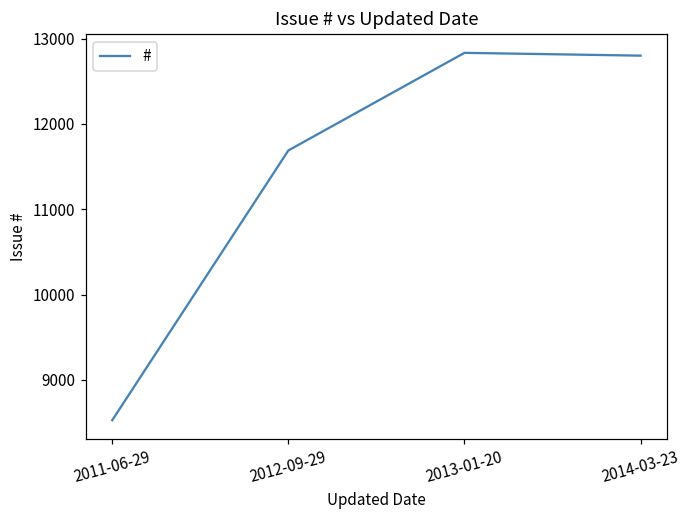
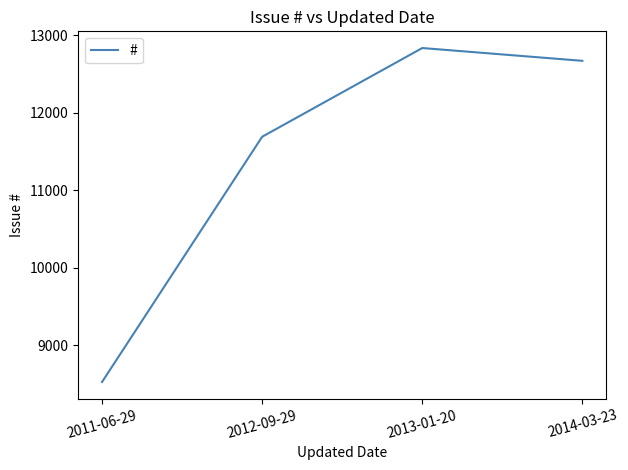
  {
    "2011-06-29": 8500,
    "2012-09-29": 11700,
    "2013-01-20": 12800,
-   "2014-03-23": 12800
+   "2014-03-23": 12700
  }
